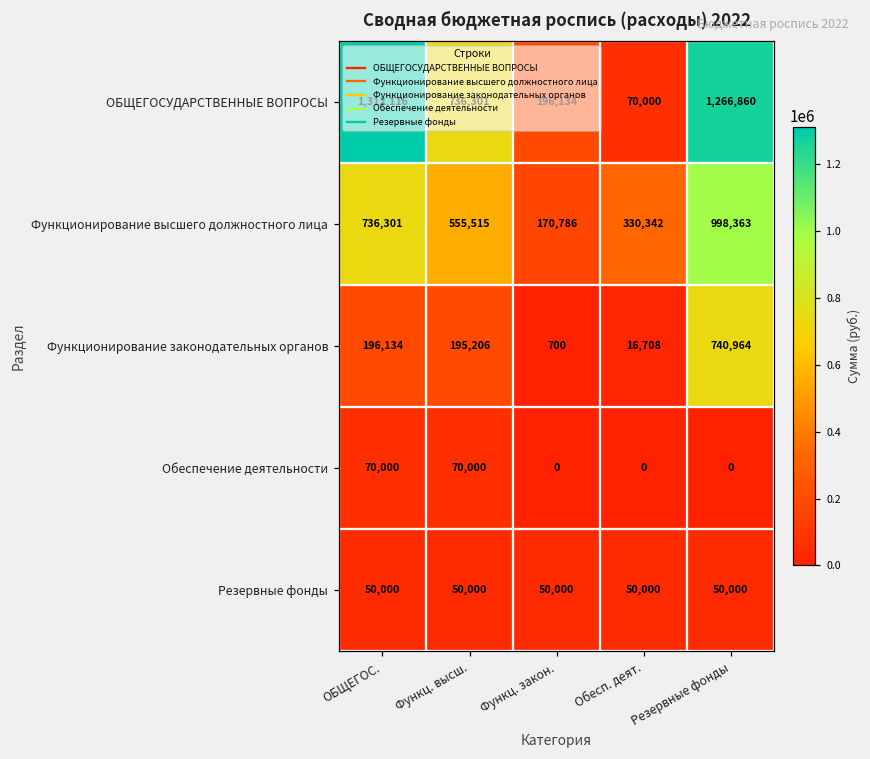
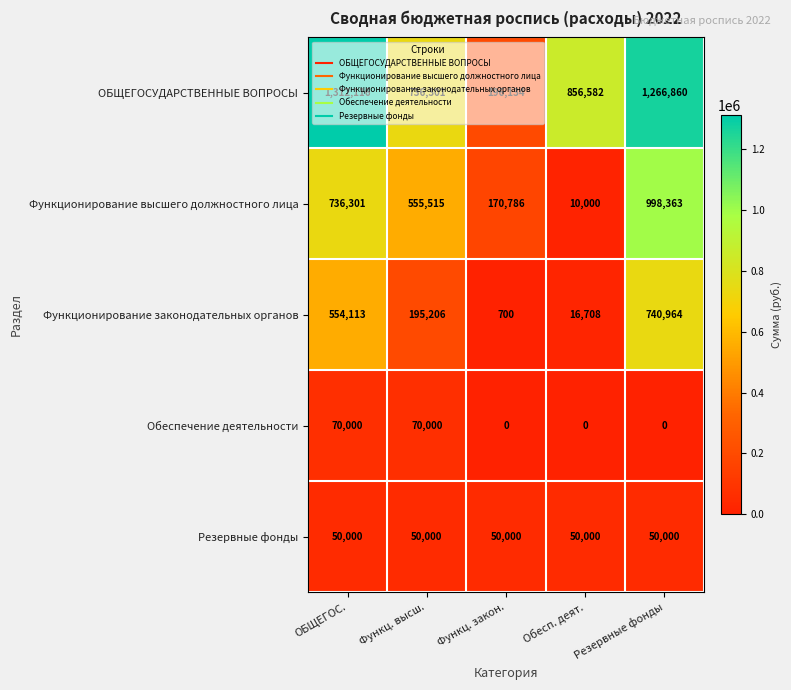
  {
    "ОБЩЕГОСУДАРСТВЕННЫЕ ВОПРОСЫ": {
-     "Обесп. деят.": "70,000",
+     "Обесп. деят.": "856,582",
      "Резервные фонды": "1,266,860"
    },
    "Функционирование высшего должностного лица": {
      "ОБЩЕГОС.": "736,301",
      "Функц. высш.": "555,515",
      "Функц. закон.": "170,786",
-     "Обесп. деят.": "330,342",
+     "Обесп. деят.": "10,000",
      "Резервные фонды": "998,363"
    },
    "Функционирование законодательных органов": {
-     "ОБЩЕГОС.": "196,134",
+     "ОБЩЕГОС.": "554,113",
      "Функц. высш.": "195,206",
      "Функц. закон.": "700",
      "Обесп. деят.": "16,708",
      "Резервные фонды": "740,964"
    },
    "Обеспечение деятельности": {
      "ОБЩЕГОС.": "70,000",
      "Функц. высш.": "70,000",
      "Функц. закон.": "0",
      "Обесп. деят.": "0",
      "Резервные фонды": "0"
    },
    "Резервные фонды": {
      "ОБЩЕГОС.": "50,000",
      "Функц. высш.": "50,000",
      "Функц. закон.": "50,000",
      "Обесп. деят.": "50,000",
      "Резервные фонды": "50,000"
    }
  }
